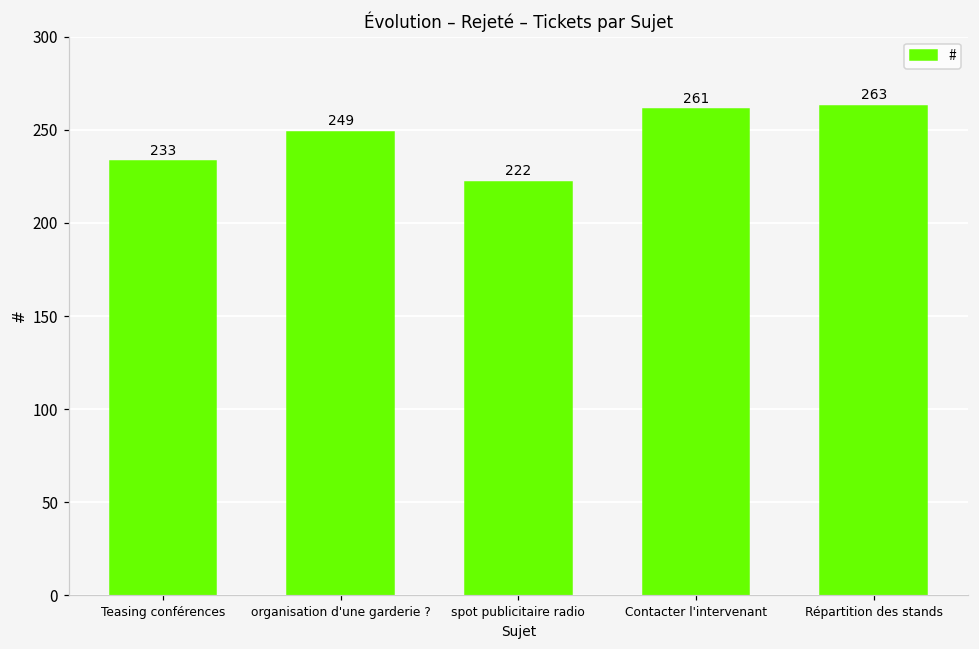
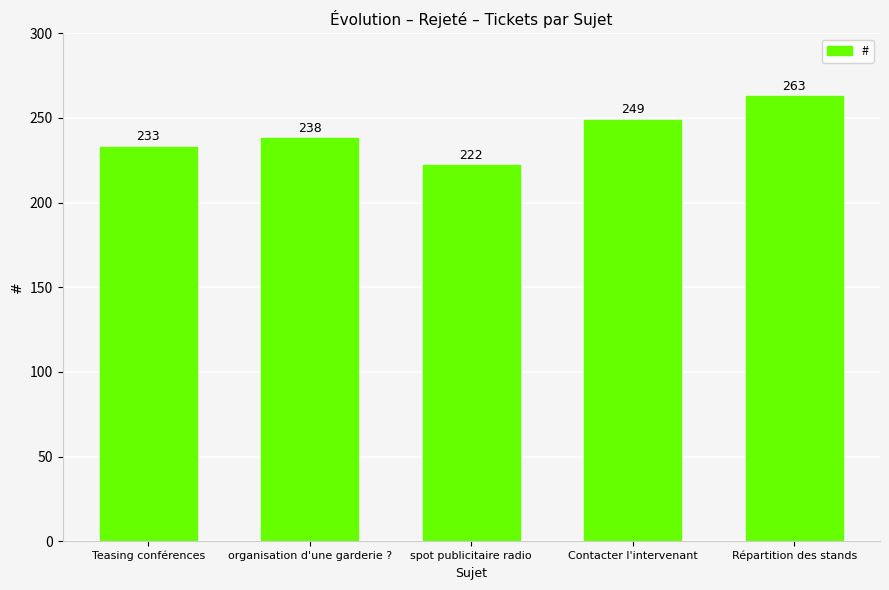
  {
    "Teasing conférences": 233,
-   "organisation d'une garderie ?": 249,
+   "organisation d'une garderie ?": 238,
    "spot publicitaire radio": 222,
-   "Contacter l'intervenant": 261,
+   "Contacter l'intervenant": 249,
    "Répartition des stands": 263
  }
